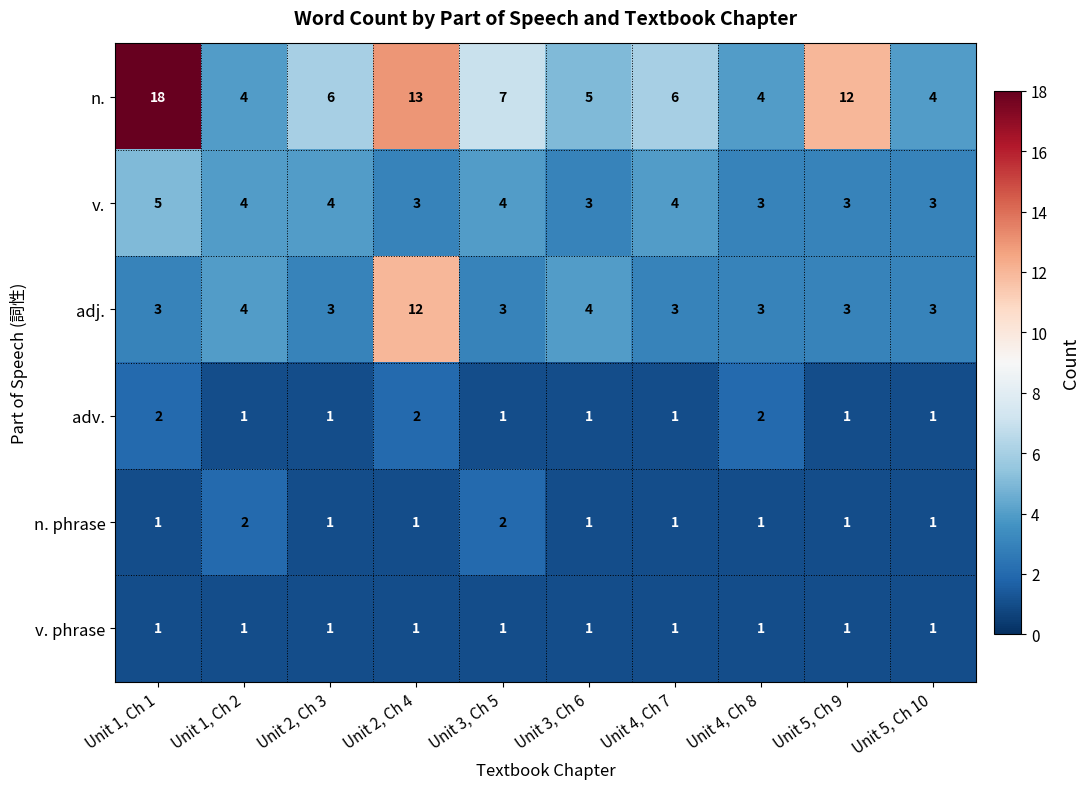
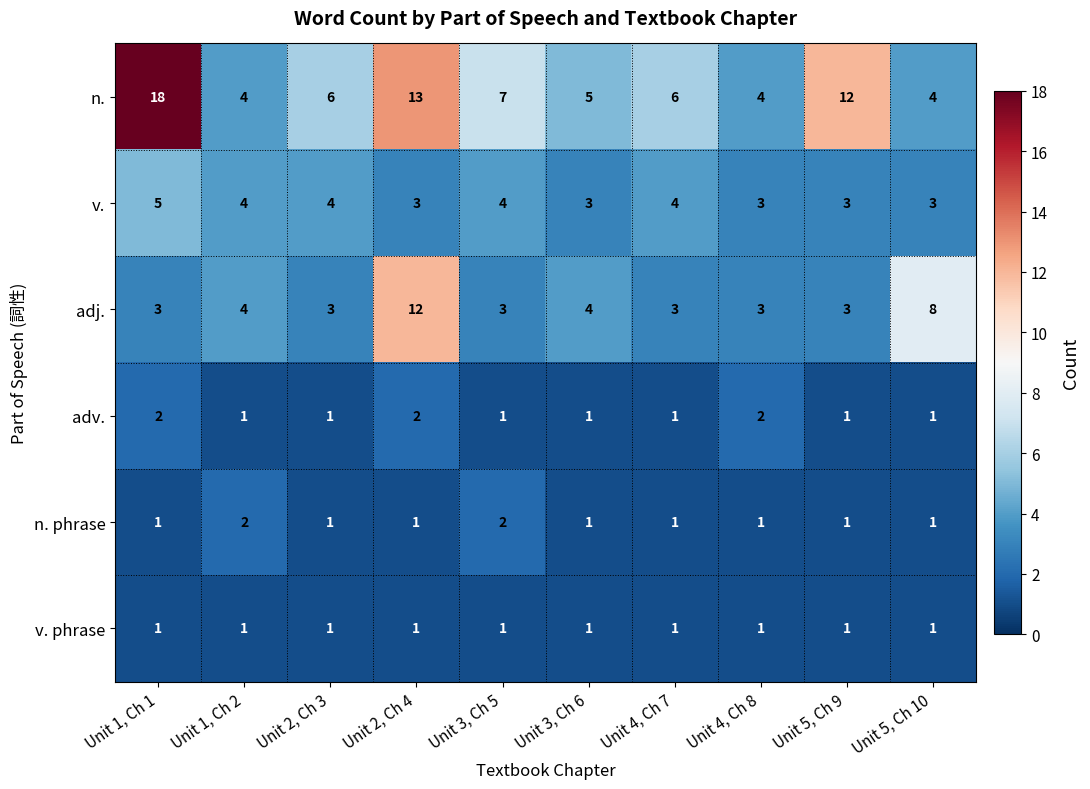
  {
    "n.": {
      "Unit 1, Ch 1": 18,
      "Unit 1, Ch 2": 4,
      "Unit 2, Ch 3": 6,
      "Unit 2, Ch 4": 13,
      "Unit 3, Ch 5": 7,
      "Unit 3, Ch 6": 5,
      "Unit 4, Ch 7": 6,
      "Unit 4, Ch 8": 4,
      "Unit 5, Ch 9": 12,
      "Unit 5, Ch 10": 4
    },
    "v.": {
      "Unit 1, Ch 1": 5,
      "Unit 1, Ch 2": 4,
      "Unit 2, Ch 3": 4,
      "Unit 2, Ch 4": 3,
      "Unit 3, Ch 5": 4,
      "Unit 3, Ch 6": 3,
      "Unit 4, Ch 7": 4,
      "Unit 4, Ch 8": 3,
      "Unit 5, Ch 9": 3,
      "Unit 5, Ch 10": 3
    },
    "adj.": {
      "Unit 1, Ch 1": 3,
      "Unit 1, Ch 2": 4,
      "Unit 2, Ch 3": 3,
      "Unit 2, Ch 4": 12,
      "Unit 3, Ch 5": 3,
      "Unit 3, Ch 6": 4,
      "Unit 4, Ch 7": 3,
      "Unit 4, Ch 8": 3,
      "Unit 5, Ch 9": 3,
-     "Unit 5, Ch 10": 3
+     "Unit 5, Ch 10": 8
    },
    "adv.": {
      "Unit 1, Ch 1": 2,
      "Unit 1, Ch 2": 1,
      "Unit 2, Ch 3": 1,
      "Unit 2, Ch 4": 2,
      "Unit 3, Ch 5": 1,
      "Unit 3, Ch 6": 1,
      "Unit 4, Ch 7": 1,
      "Unit 4, Ch 8": 2,
      "Unit 5, Ch 9": 1,
      "Unit 5, Ch 10": 1
    },
    "n. phrase": {
      "Unit 1, Ch 1": 1,
      "Unit 1, Ch 2": 2,
      "Unit 2, Ch 3": 1,
      "Unit 2, Ch 4": 1,
      "Unit 3, Ch 5": 2,
      "Unit 3, Ch 6": 1,
      "Unit 4, Ch 7": 1,
      "Unit 4, Ch 8": 1,
      "Unit 5, Ch 9": 1,
      "Unit 5, Ch 10": 1
    },
    "v. phrase": {
      "Unit 1, Ch 1": 1,
      "Unit 1, Ch 2": 1,
      "Unit 2, Ch 3": 1,
      "Unit 2, Ch 4": 1,
      "Unit 3, Ch 5": 1,
      "Unit 3, Ch 6": 1,
      "Unit 4, Ch 7": 1,
      "Unit 4, Ch 8": 1,
      "Unit 5, Ch 9": 1,
      "Unit 5, Ch 10": 1
    }
  }
